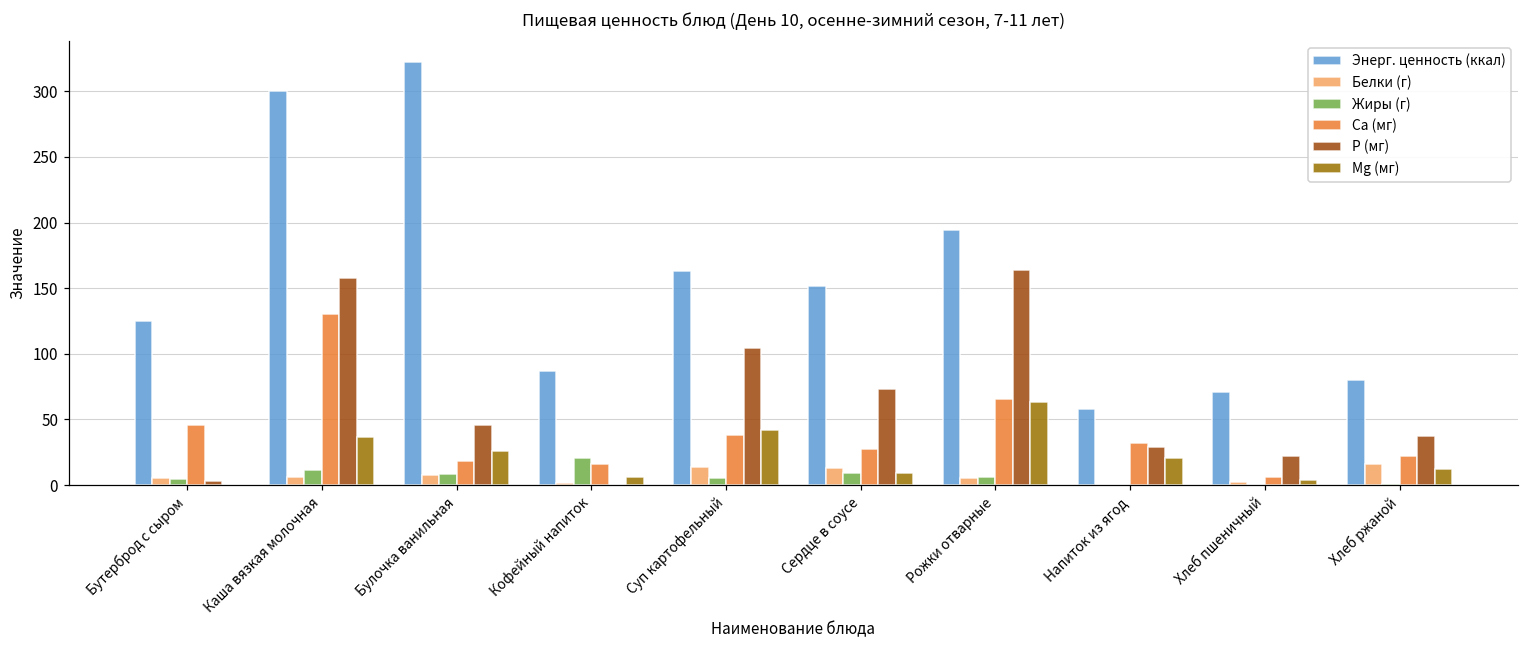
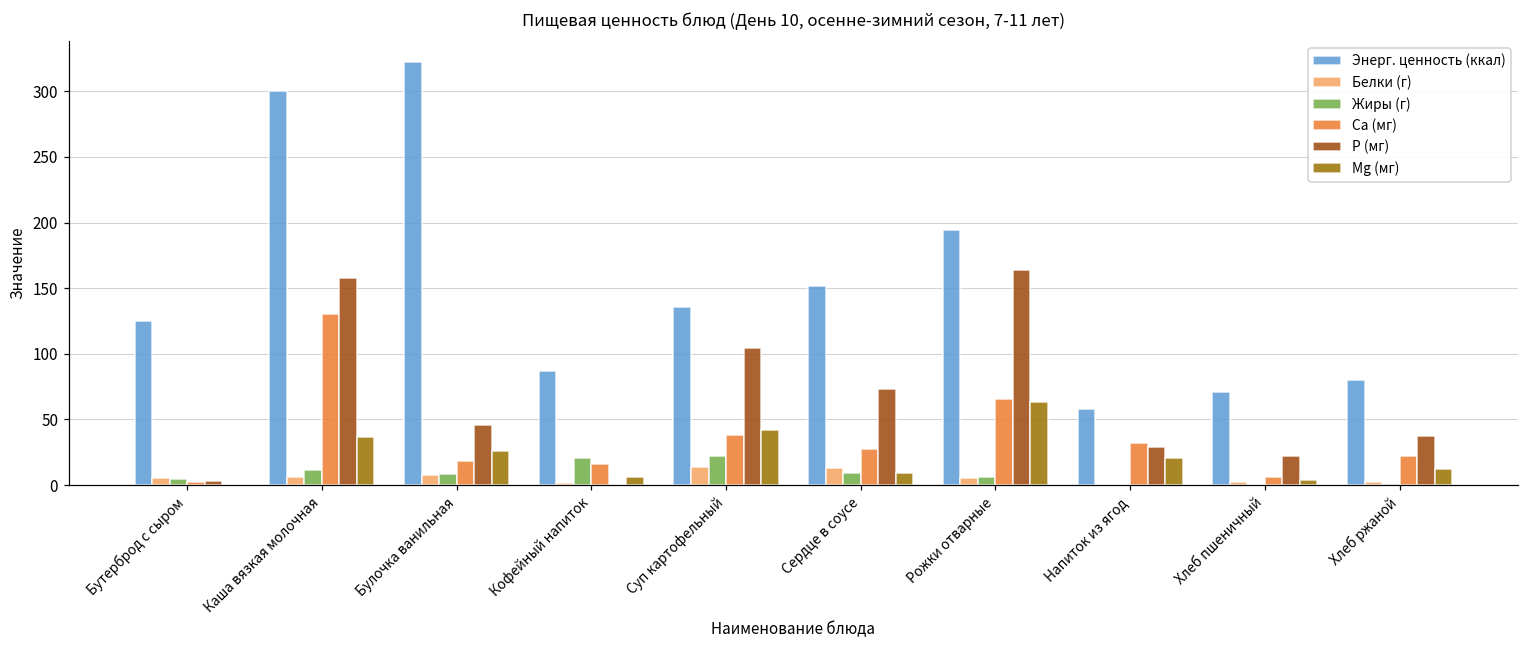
  {
    "Энерг. ценность (ккал)": {
      "Бутерброд с сыром": 125,
      "Каша вязкая молочная": 300,
      "Булочка ванильная": 322,
      "Кофейный напиток": 87,
-     "Суп картофельный": 163,
+     "Суп картофельный": 136,
      "Сердце в соусе": 152,
      "Рожки отварные": 194,
      "Напиток из ягод": 58,
      "Хлеб пшеничный": 71,
      "Хлеб ржаной": 80
    },
    "Белки (г)": {
      "Бутерброд с сыром": 6,
      "Каша вязкая молочная": 6,
      "Булочка ванильная": 8,
      "Суп картофельный": 14,
      "Сердце в соусе": 13,
      "Рожки отварные": 6,
      "Хлеб пшеничный": 2,
-     "Хлеб ржаной": 16
+     "Хлеб ржаной": 3
    },
    "Жиры (г)": {
      "Бутерброд с сыром": 5,
      "Каша вязкая молочная": 11,
      "Булочка ванильная": 8,
      "Кофейный напиток": 21,
-     "Суп картофельный": 5,
+     "Суп картофельный": 22,
      "Сердце в соусе": 9,
      "Рожки отварные": 6
    },
    "Ca (мг)": {
-     "Бутерброд с сыром": 46,
+     "Бутерброд с сыром": 2,
      "Каша вязкая молочная": 131,
      "Булочка ванильная": 19,
      "Кофейный напиток": 16,
      "Суп картофельный": 38,
      "Сердце в соусе": 28,
      "Рожки отварные": 65,
      "Напиток из ягод": 32,
      "Хлеб пшеничный": 6,
      "Хлеб ржаной": 22
    }
  }
